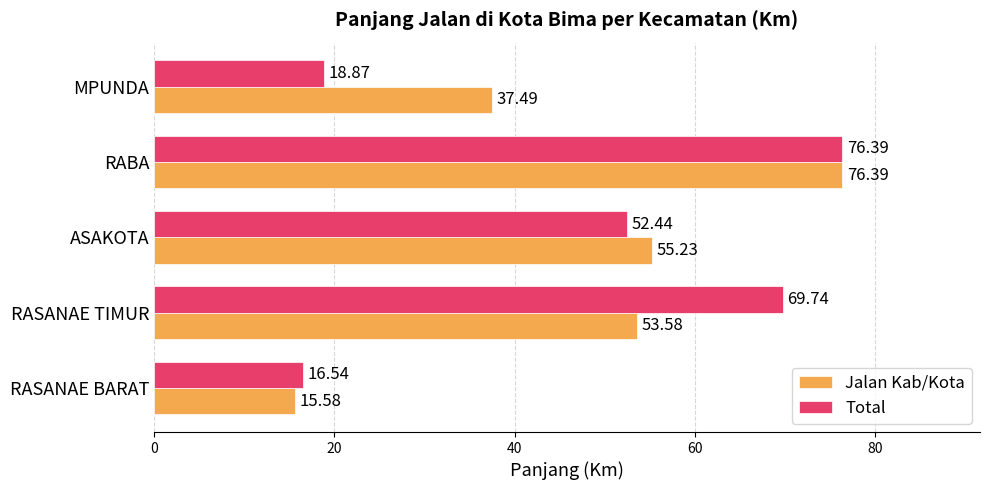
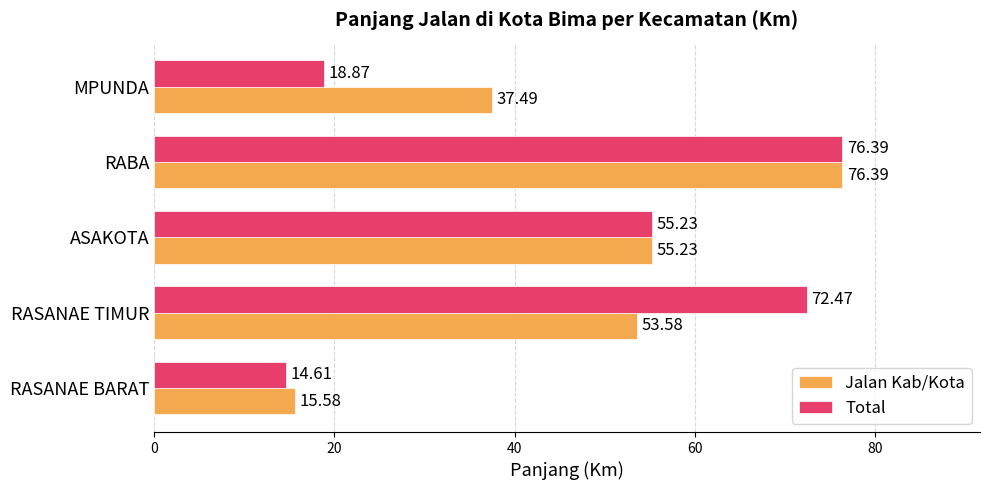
  {
    "Jalan Kab/Kota": {
      "MPUNDA": 37.49,
      "RABA": 76.39,
      "ASAKOTA": 55.23,
      "RASANAE TIMUR": 53.58,
      "RASANAE BARAT": 15.58
    },
    "Total": {
      "MPUNDA": 18.87,
      "RABA": 76.39,
-     "ASAKOTA": 52.44,
-     "RASANAE TIMUR": 69.74,
-     "RASANAE BARAT": 16.54
+     "ASAKOTA": 55.23,
+     "RASANAE TIMUR": 72.47,
+     "RASANAE BARAT": 14.61
    }
  }
